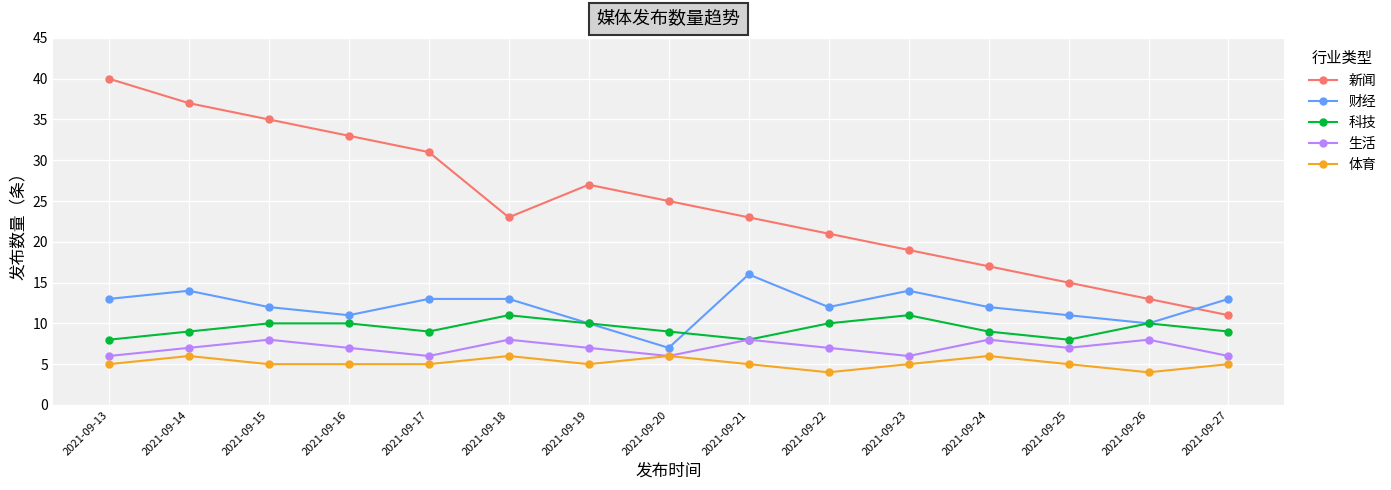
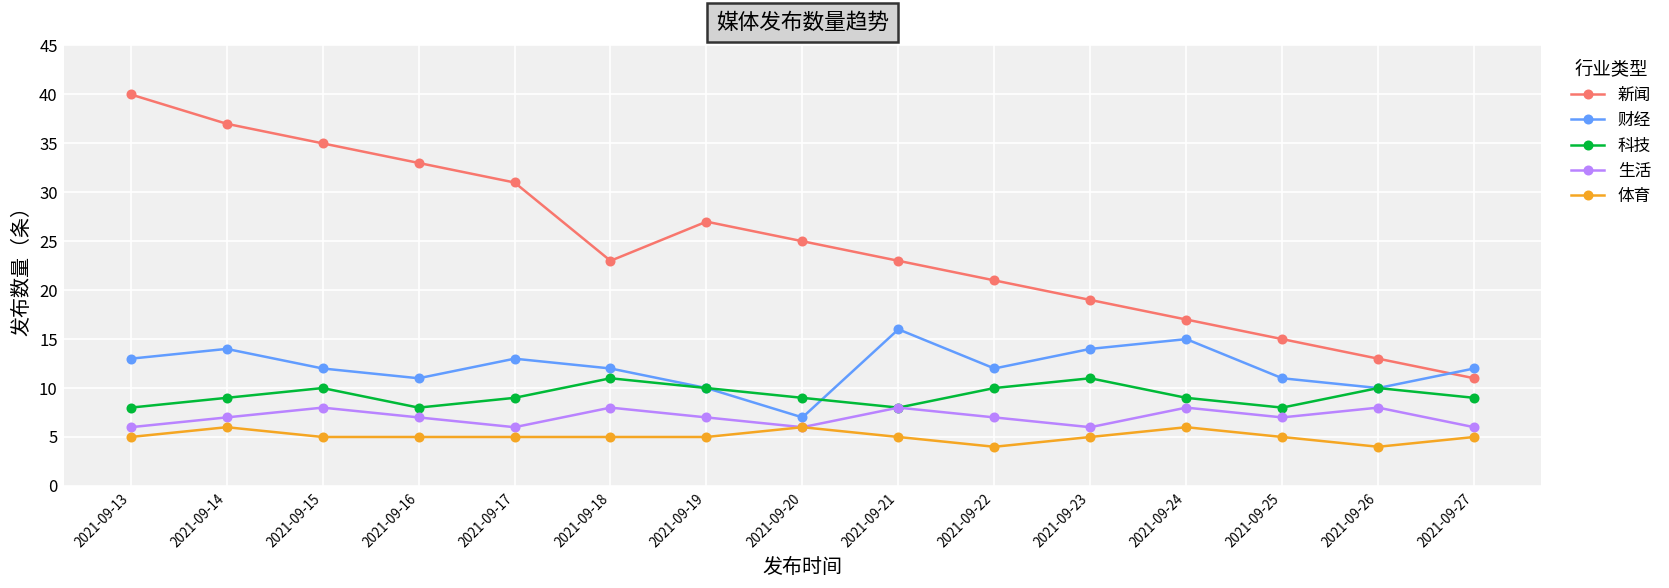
  {
    "新闻": {
      "2021-09-13": 40,
      "2021-09-14": 37,
      "2021-09-15": 35,
      "2021-09-16": 33,
      "2021-09-17": 31,
      "2021-09-18": 23,
      "2021-09-19": 27,
      "2021-09-20": 25,
      "2021-09-21": 23,
      "2021-09-22": 21,
      "2021-09-23": 19,
      "2021-09-24": 17,
      "2021-09-25": 15,
      "2021-09-26": 13,
      "2021-09-27": 11
    },
    "财经": {
      "2021-09-13": 13,
      "2021-09-14": 14,
      "2021-09-15": 12,
      "2021-09-16": 11,
      "2021-09-17": 13,
-     "2021-09-18": 13,
+     "2021-09-18": 12,
      "2021-09-20": 7,
      "2021-09-21": 16,
      "2021-09-22": 12,
      "2021-09-23": 14,
-     "2021-09-24": 12,
+     "2021-09-24": 15,
      "2021-09-25": 11,
-     "2021-09-27": 13
+     "2021-09-27": 12
    },
    "科技": {
      "2021-09-13": 8,
      "2021-09-14": 9,
      "2021-09-15": 10,
-     "2021-09-16": 10,
+     "2021-09-16": 8,
      "2021-09-17": 9,
      "2021-09-18": 11,
      "2021-09-20": 9,
      "2021-09-22": 10,
      "2021-09-23": 11,
      "2021-09-24": 9,
      "2021-09-25": 8,
      "2021-09-27": 9
    },
    "生活": {
      "2021-09-13": 6,
      "2021-09-14": 7,
      "2021-09-15": 8,
      "2021-09-16": 7,
      "2021-09-17": 6,
      "2021-09-18": 8,
      "2021-09-19": 7,
      "2021-09-22": 7,
      "2021-09-23": 6,
      "2021-09-24": 8,
      "2021-09-25": 7,
      "2021-09-26": 8,
      "2021-09-27": 6
    },
    "体育": {
      "2021-09-13": 5,
      "2021-09-14": 6,
      "2021-09-15": 5,
      "2021-09-16": 5,
      "2021-09-17": 5,
-     "2021-09-18": 6,
+     "2021-09-18": 5,
      "2021-09-19": 5,
      "2021-09-21": 5,
      "2021-09-22": 4,
      "2021-09-23": 5,
      "2021-09-24": 6,
      "2021-09-25": 5,
      "2021-09-26": 4,
      "2021-09-27": 5
    }
  }
